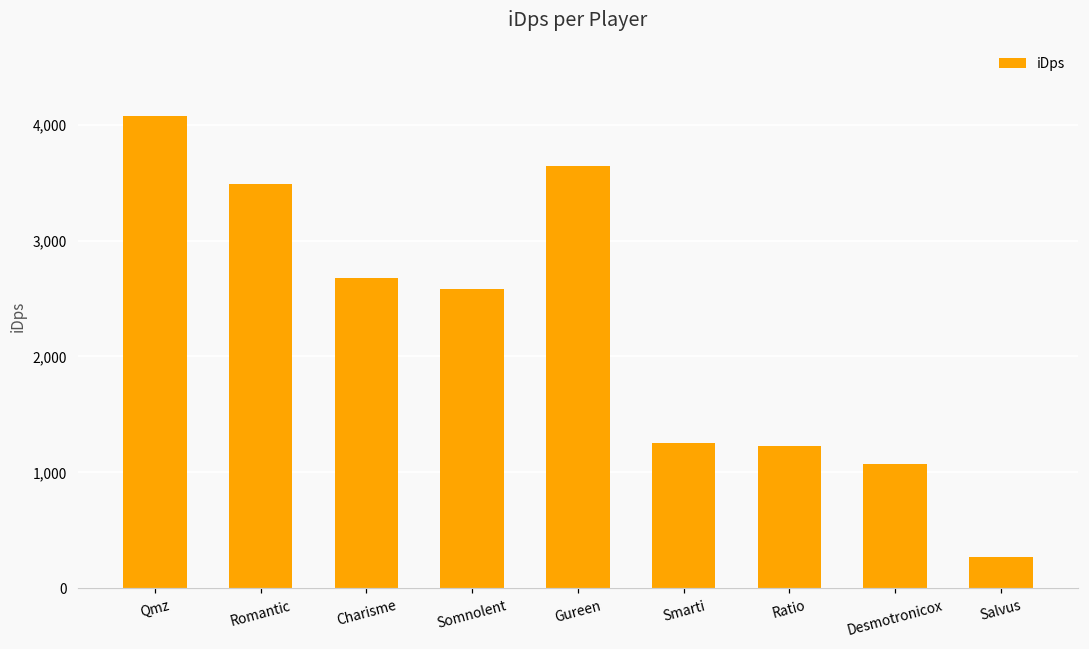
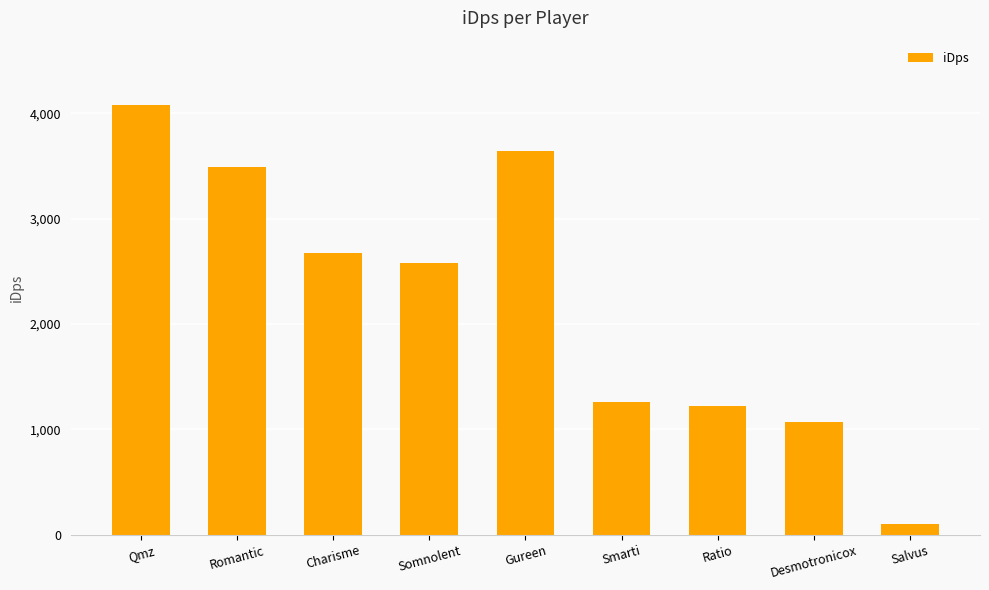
  {
    "Qmz": "4,080",
    "Romantic": "3,490",
    "Charisme": "2,670",
    "Somnolent": "2,580",
    "Gureen": "3,640",
    "Smarti": "1,260",
    "Ratio": "1,230",
    "Desmotronicox": "1,070",
-   "Salvus": "270"
+   "Salvus": "100"
  }
